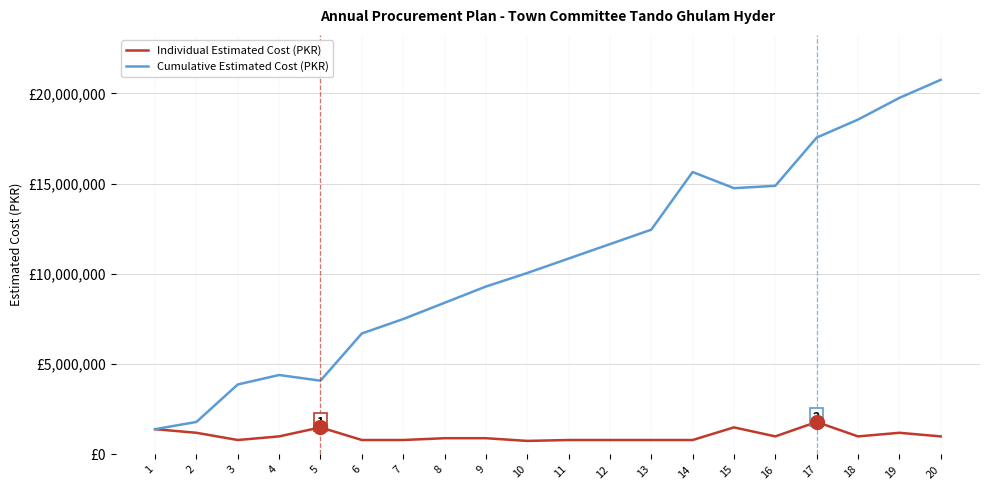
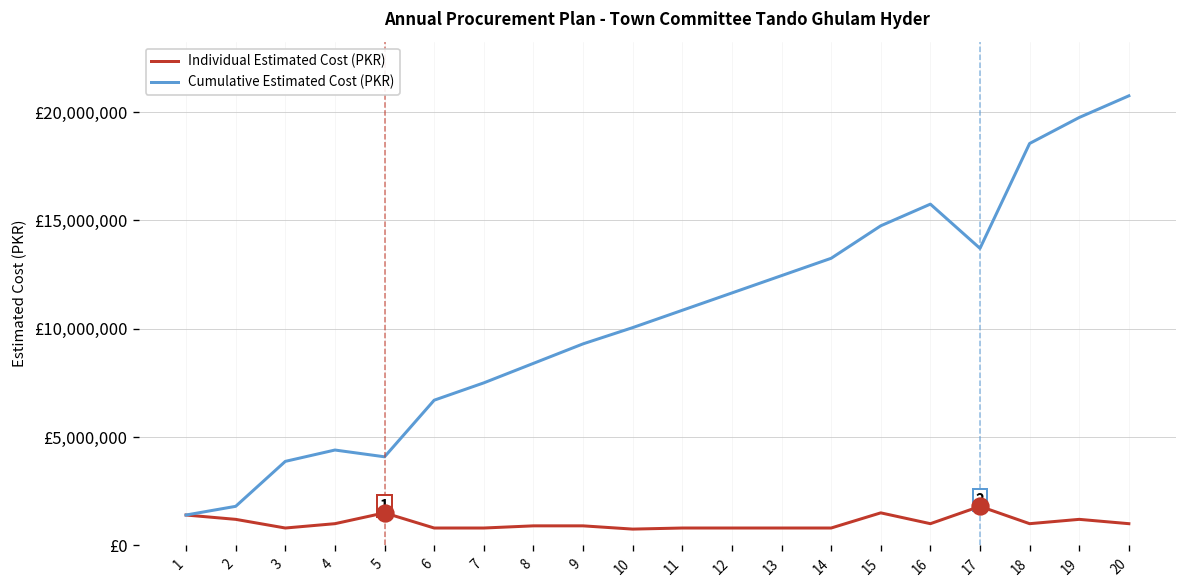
  {
    "Cumulative Estimated Cost (PKR)": {
      "2": "£1,800,000",
      "3": "£3,900,000",
      "4": "£4,400,000",
      "5": "£4,100,000",
      "6": "£6,700,000",
      "7": "£7,500,000",
      "8": "£8,400,000",
      "9": "£9,300,000",
      "10": "£10,100,000",
      "11": "£10,900,000",
      "12": "£11,700,000",
      "13": "£12,500,000",
-     "14": "£15,600,000",
+     "14": "£13,300,000",
      "15": "£14,800,000",
-     "16": "£14,900,000",
-     "17": "£17,600,000",
+     "16": "£15,800,000",
+     "17": "£13,700,000",
      "18": "£18,600,000",
      "19": "£19,800,000",
      "20": "£20,800,000"
    }
  }
